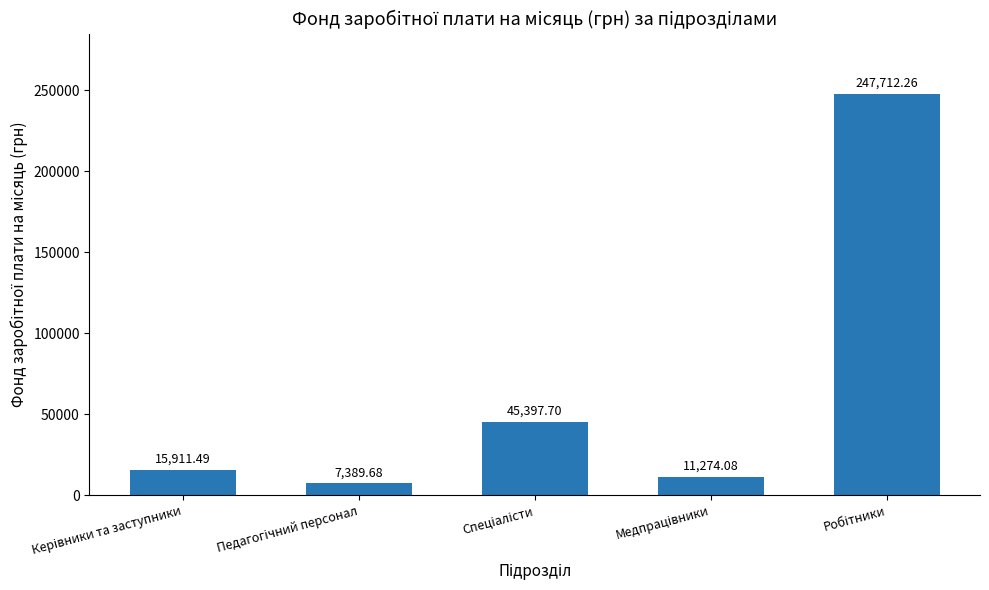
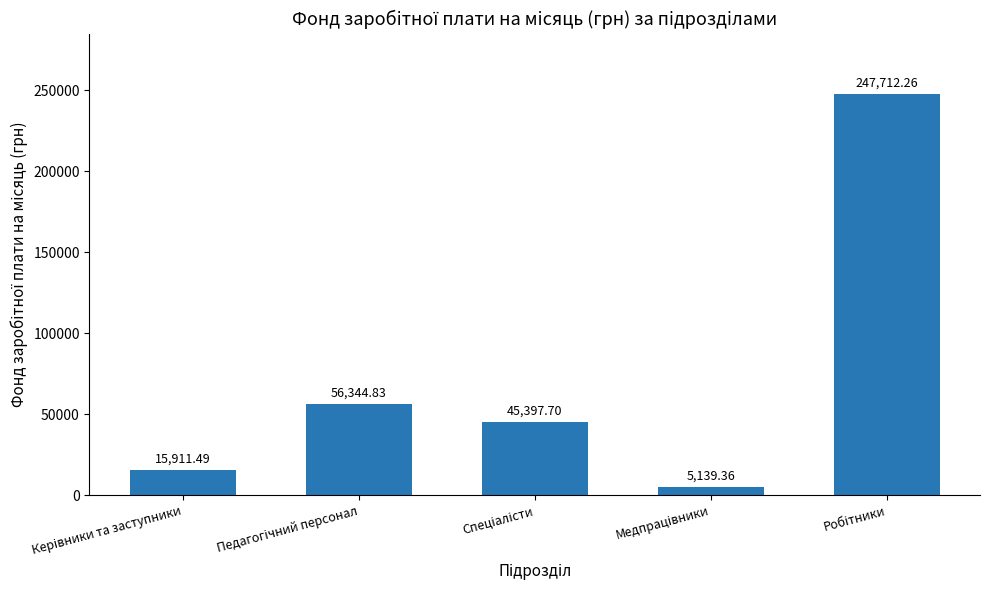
  {
    "Керівники та заступники": "15,911.49",
-   "Педагогічний персонал": "7,389.68",
+   "Педагогічний персонал": "56,344.83",
    "Спеціалісти": "45,397.70",
-   "Медпрацівники": "11,274.08",
+   "Медпрацівники": "5,139.36",
    "Робітники": "247,712.26"
  }
